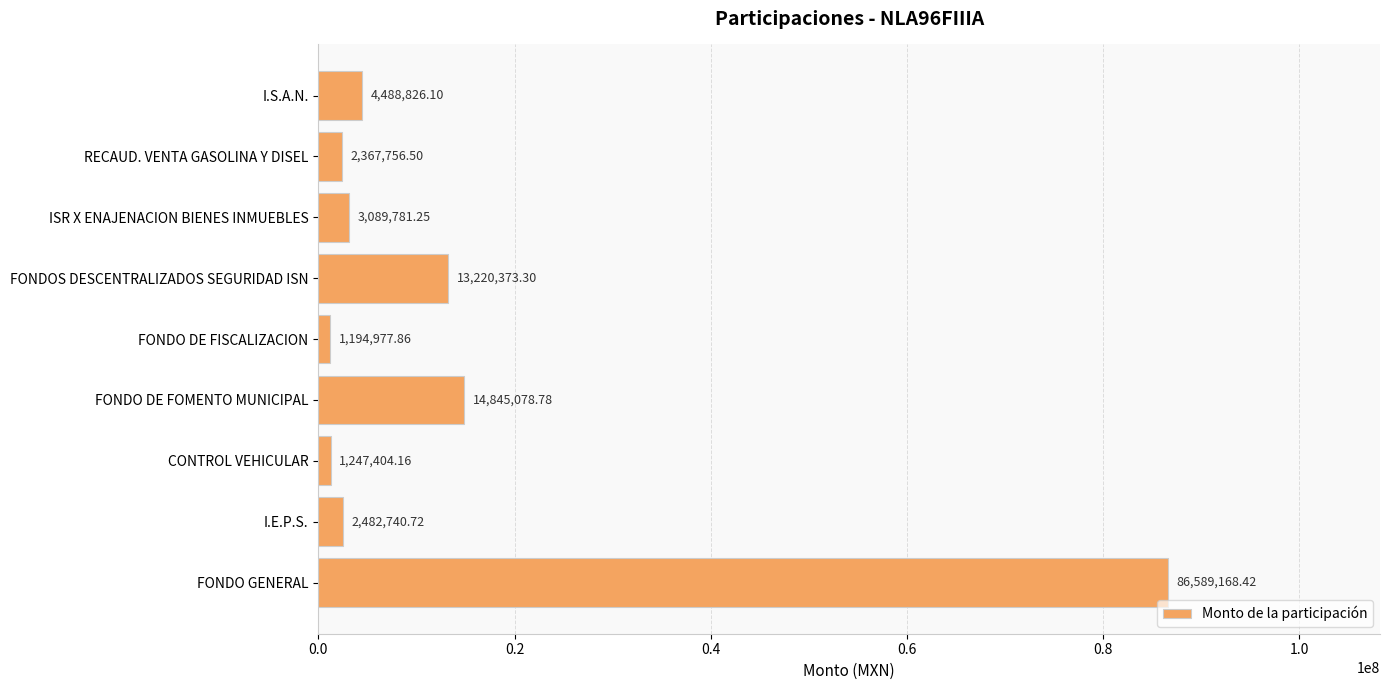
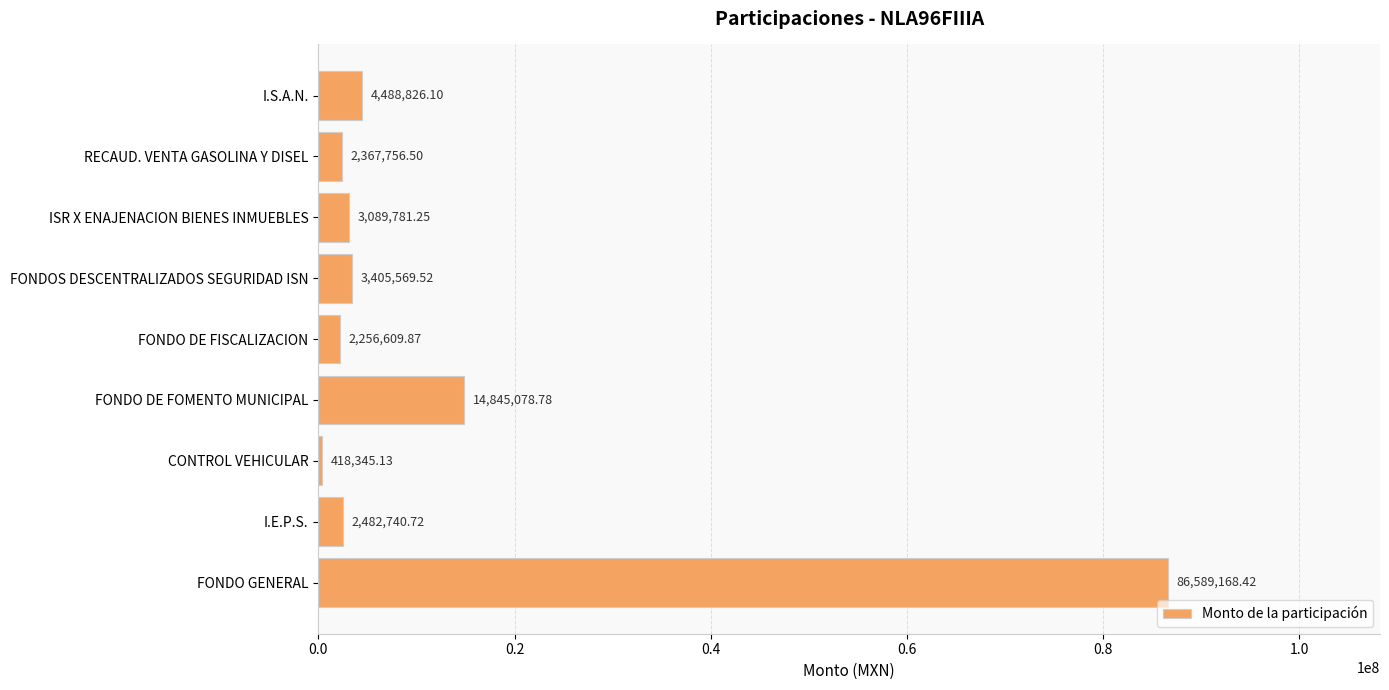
  {
    "I.S.A.N.": "4,488,826.10",
    "RECAUD. VENTA GASOLINA Y DISEL": "2,367,756.50",
    "ISR X ENAJENACION BIENES INMUEBLES": "3,089,781.25",
-   "FONDOS DESCENTRALIZADOS SEGURIDAD ISN": "13,220,373.30",
-   "FONDO DE FISCALIZACION": "1,194,977.86",
+   "FONDOS DESCENTRALIZADOS SEGURIDAD ISN": "3,405,569.52",
+   "FONDO DE FISCALIZACION": "2,256,609.87",
    "FONDO DE FOMENTO MUNICIPAL": "14,845,078.78",
-   "CONTROL VEHICULAR": "1,247,404.16",
+   "CONTROL VEHICULAR": "418,345.13",
    "I.E.P.S.": "2,482,740.72",
    "FONDO GENERAL": "86,589,168.42"
  }
